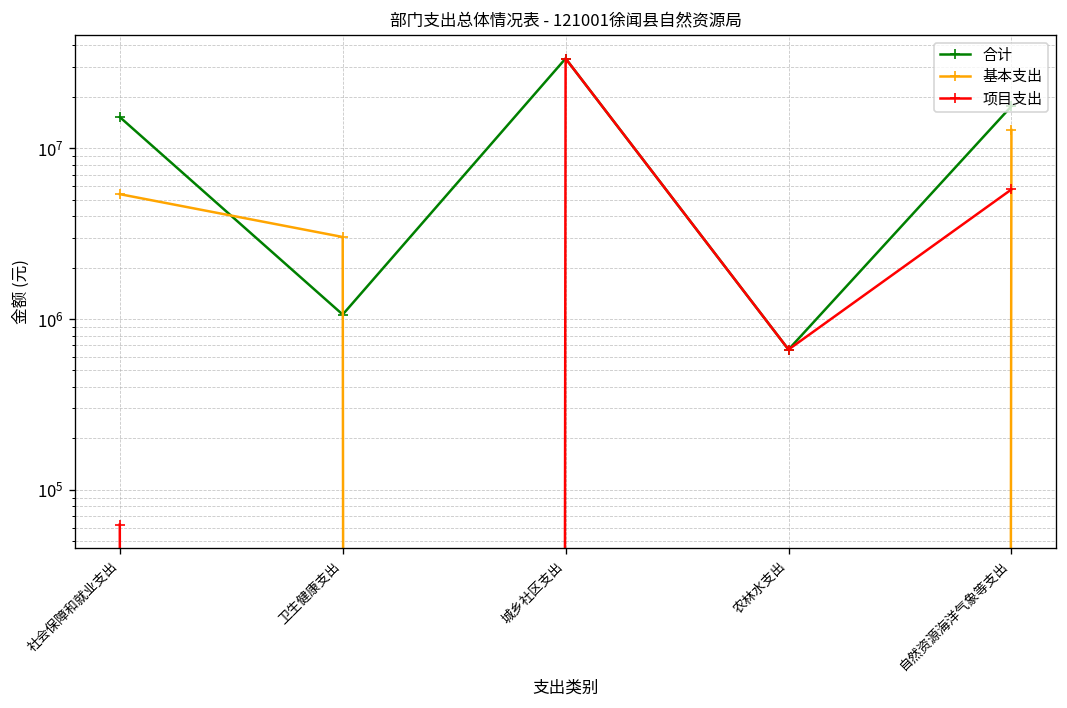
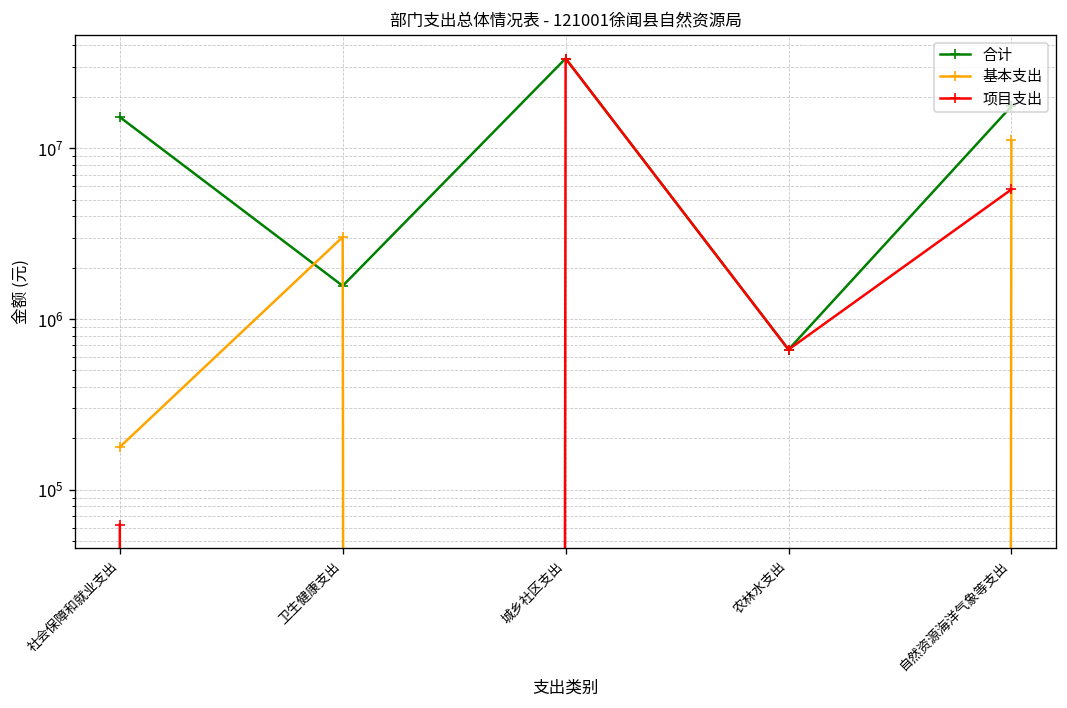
  {
    "合计": {
      "社会保障和就业支出": 15000000,
-     "卫生健康支出": 1100000
+     "卫生健康支出": 1600000
    },
    "基本支出": {
-     "社会保障和就业支出": 5400000,
+     "社会保障和就业支出": 180000,
      "卫生健康支出": 3000000,
-     "自然资源海洋气象等支出": 13000000
+     "自然资源海洋气象等支出": 11000000
    },
    "项目支出": {
      "社会保障和就业支出": 60000,
      "自然资源海洋气象等支出": 5700000
    }
  }
